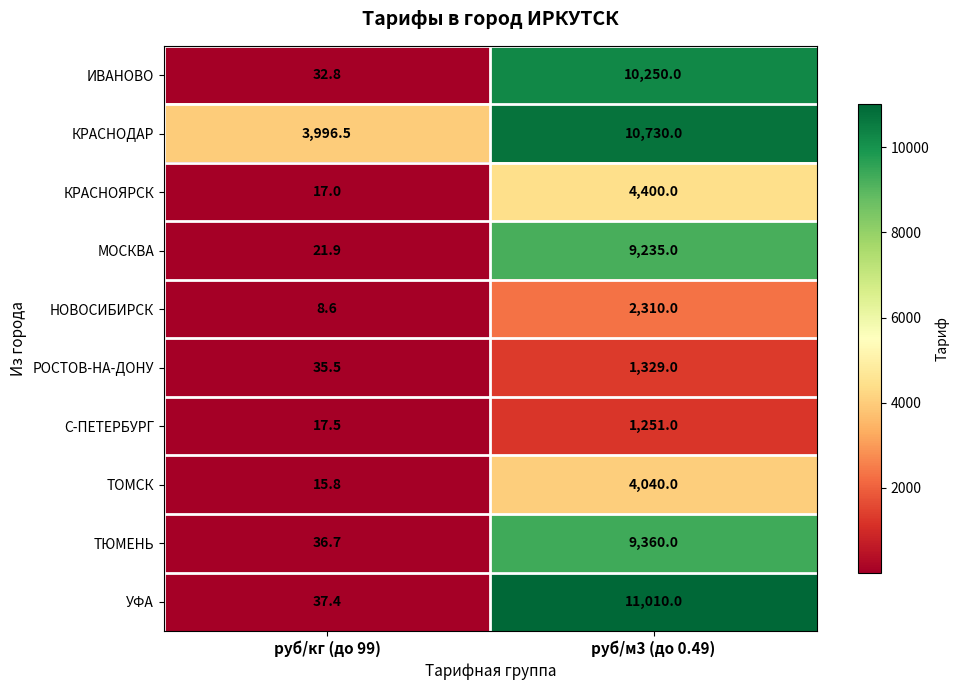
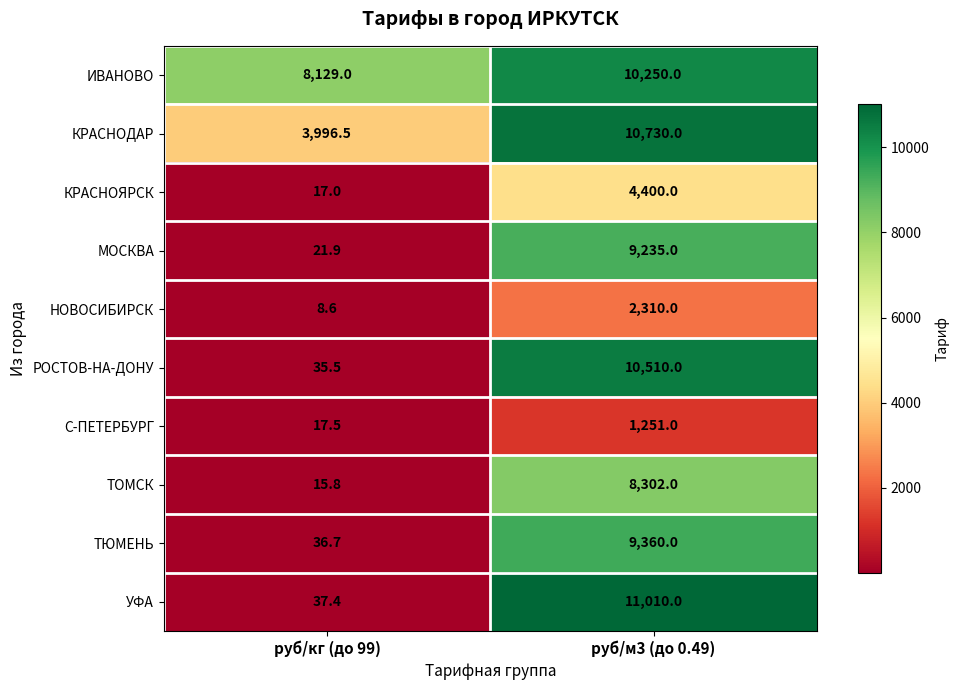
  {
    "ИВАНОВО": {
-     "руб/кг (до 99)": "32.8",
+     "руб/кг (до 99)": "8,129.0",
      "руб/м3 (до 0.49)": "10,250.0"
    },
    "КРАСНОДАР": {
      "руб/кг (до 99)": "3,996.5",
      "руб/м3 (до 0.49)": "10,730.0"
    },
    "КРАСНОЯРСК": {
      "руб/кг (до 99)": "17.0",
      "руб/м3 (до 0.49)": "4,400.0"
    },
    "МОСКВА": {
      "руб/кг (до 99)": "21.9",
      "руб/м3 (до 0.49)": "9,235.0"
    },
    "НОВОСИБИРСК": {
      "руб/кг (до 99)": "8.6",
      "руб/м3 (до 0.49)": "2,310.0"
    },
    "РОСТОВ-НА-ДОНУ": {
      "руб/кг (до 99)": "35.5",
-     "руб/м3 (до 0.49)": "1,329.0"
+     "руб/м3 (до 0.49)": "10,510.0"
    },
    "С-ПЕТЕРБУРГ": {
      "руб/кг (до 99)": "17.5",
      "руб/м3 (до 0.49)": "1,251.0"
    },
    "ТОМСК": {
      "руб/кг (до 99)": "15.8",
-     "руб/м3 (до 0.49)": "4,040.0"
+     "руб/м3 (до 0.49)": "8,302.0"
    },
    "ТЮМЕНЬ": {
      "руб/кг (до 99)": "36.7",
      "руб/м3 (до 0.49)": "9,360.0"
    },
    "УФА": {
      "руб/кг (до 99)": "37.4",
      "руб/м3 (до 0.49)": "11,010.0"
    }
  }
